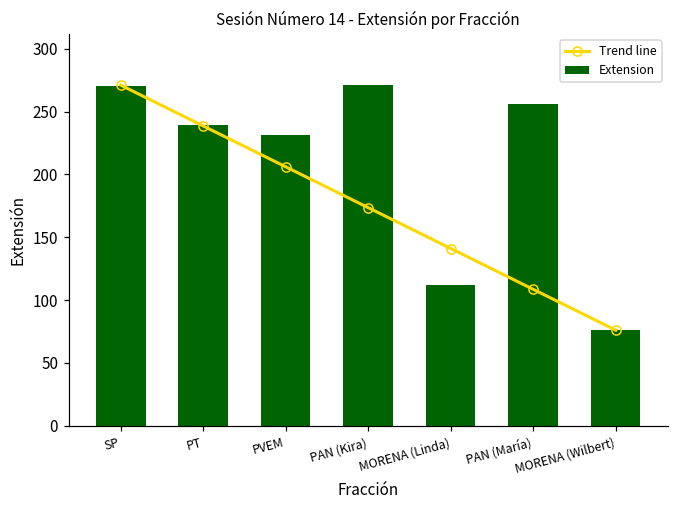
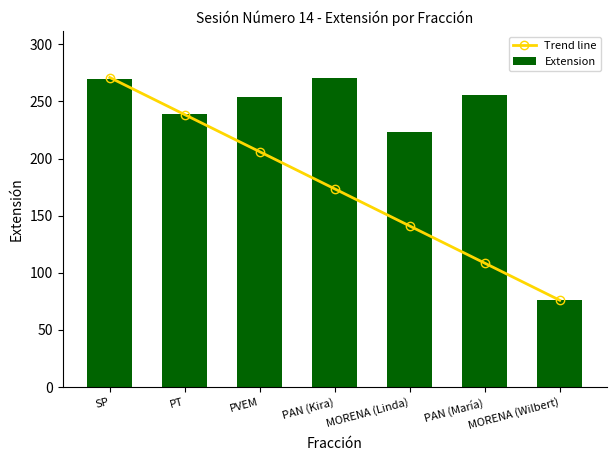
  {
    "Trend line": {
      "SP": 271,
      "PT": 239,
      "PVEM": 206,
      "PAN (Kira)": 174,
      "MORENA (Linda)": 141,
      "PAN (María)": 109,
      "MORENA (Wilbert)": 76
    },
    "Extension": {
      "SP": 270,
      "PT": 239,
-     "PVEM": 231,
+     "PVEM": 254,
      "PAN (Kira)": 271,
-     "MORENA (Linda)": 112,
+     "MORENA (Linda)": 223,
      "PAN (María)": 256,
      "MORENA (Wilbert)": 76
    }
  }
